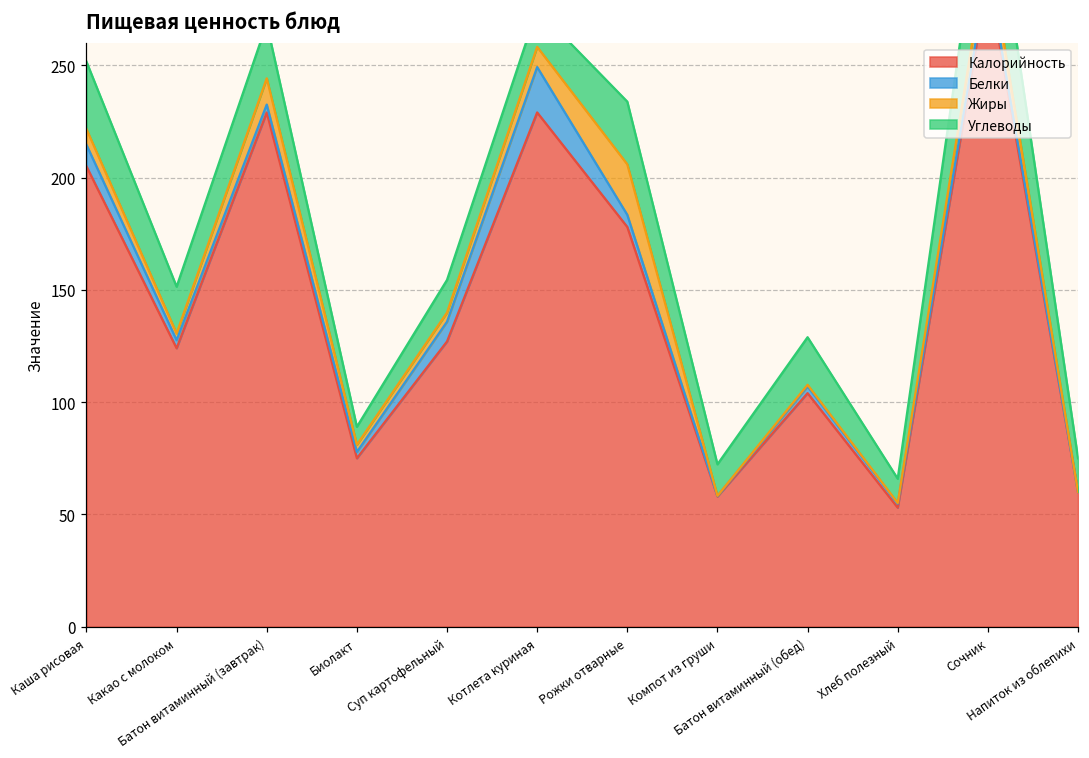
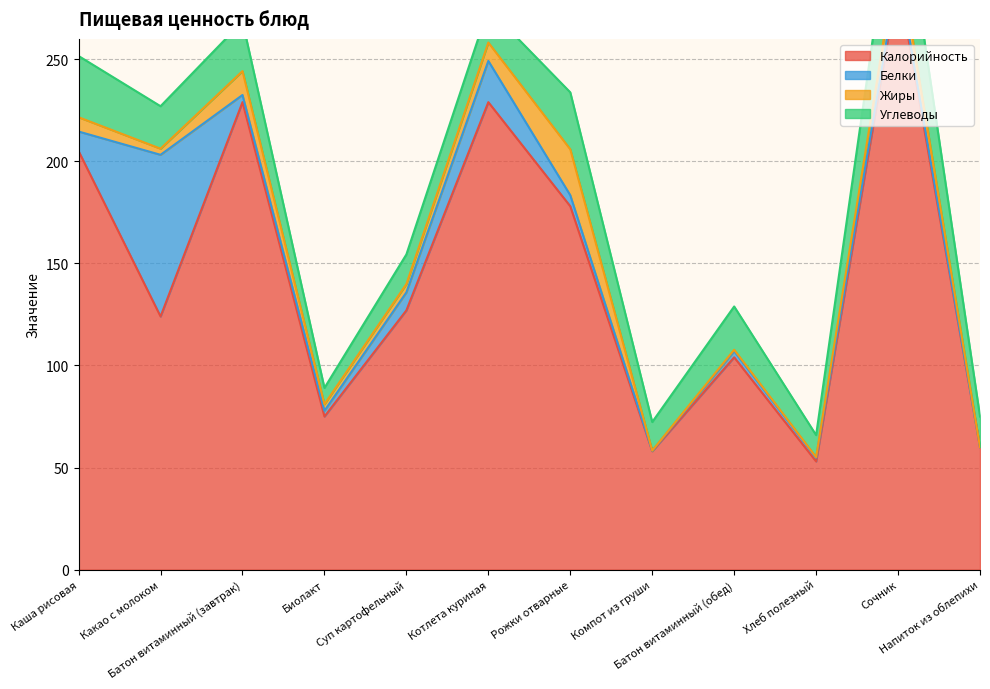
  {
    "Калорийность": {
      "Каша рисовая": 205,
      "Какао с молоком": 124,
      "Батон витаминный (завтрак)": 229,
      "Биолакт": 75,
      "Суп картофельный": 127,
      "Котлета куриная": 229,
      "Рожки отварные": 178,
      "Батон витаминный (обед)": 104,
      "Хлеб полезный": 53
    },
    "Белки": {
      "Каша рисовая": 10,
-     "Какао с молоком": 4,
+     "Какао с молоком": 79,
      "Батон витаминный (завтрак)": 4,
      "Биолакт": 3,
      "Суп картофельный": 9,
      "Котлета куриная": 20,
      "Рожки отварные": 5
    },
    "Жиры": {
      "Каша рисовая": 7,
      "Какао с молоком": 3,
      "Батон витаминный (завтрак)": 12,
      "Биолакт": 3,
      "Суп картофельный": 4,
      "Котлета куриная": 9,
      "Рожки отварные": 23
    },
    "Углеводы": {
      "Каша рисовая": 30,
      "Какао с молоком": 21,
      "Биолакт": 8,
      "Суп картофельный": 15,
      "Рожки отварные": 28,
      "Компот из груши": 14,
      "Батон витаминный (обед)": 21,
      "Хлеб полезный": 11,
      "Напиток из облепихи": 15
    }
  }
